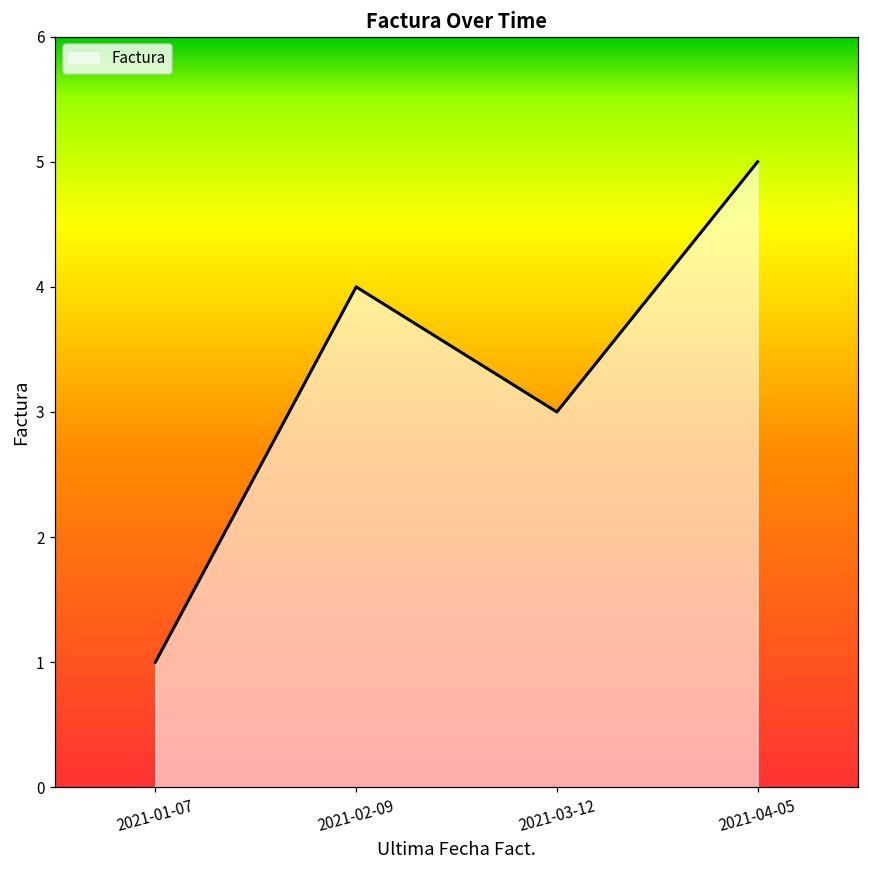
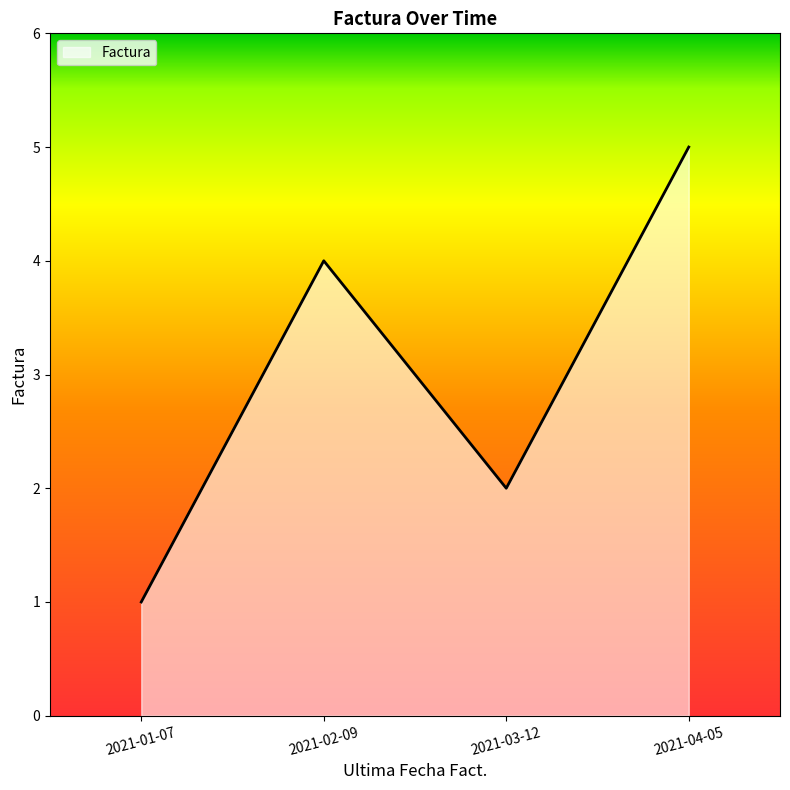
  {
    "2021-01-07": 1,
    "2021-02-09": 4,
-   "2021-03-12": 3,
+   "2021-03-12": 2,
    "2021-04-05": 5
  }
